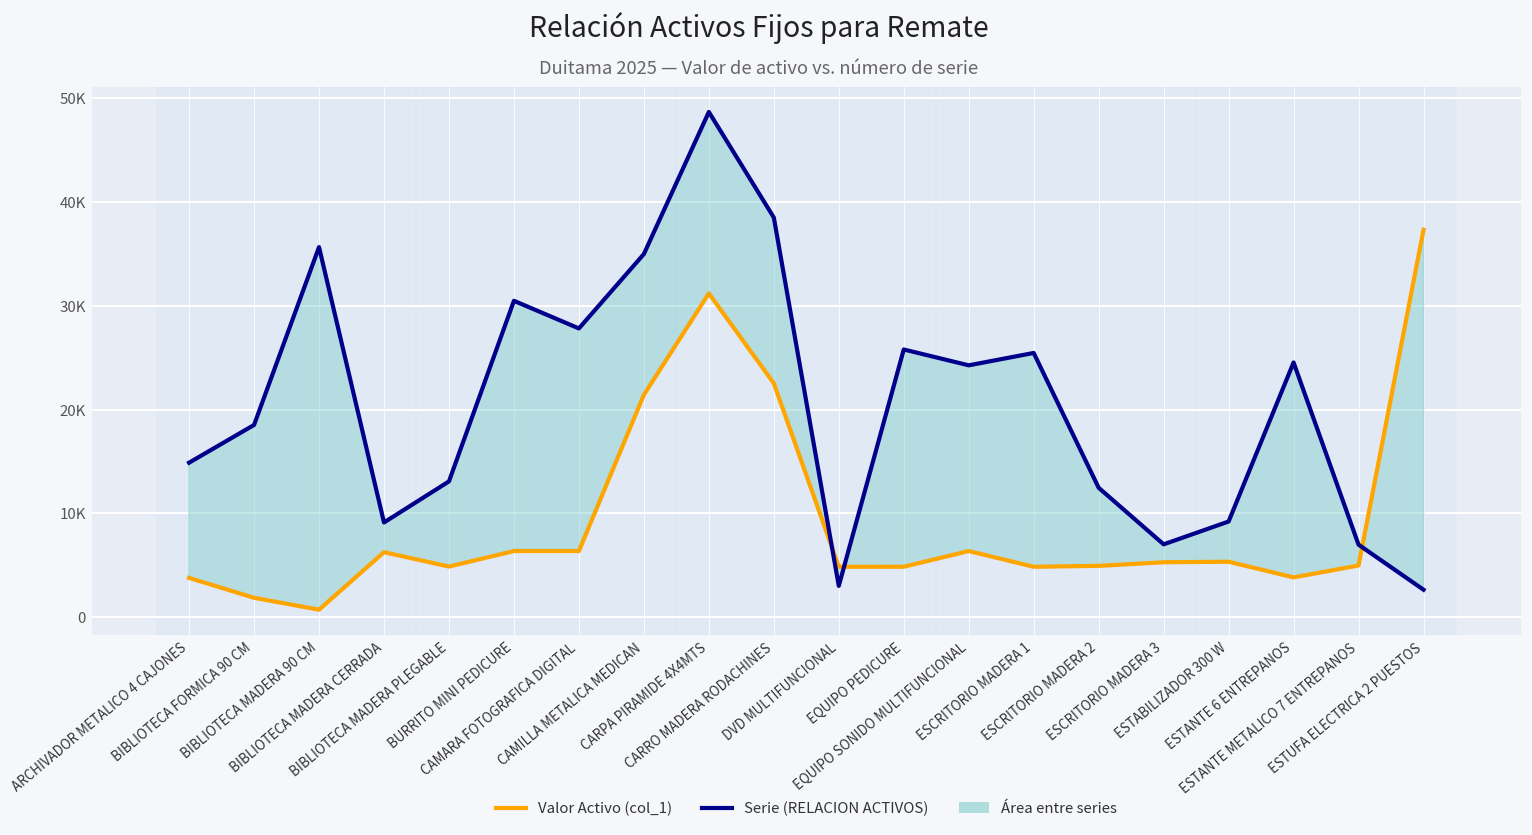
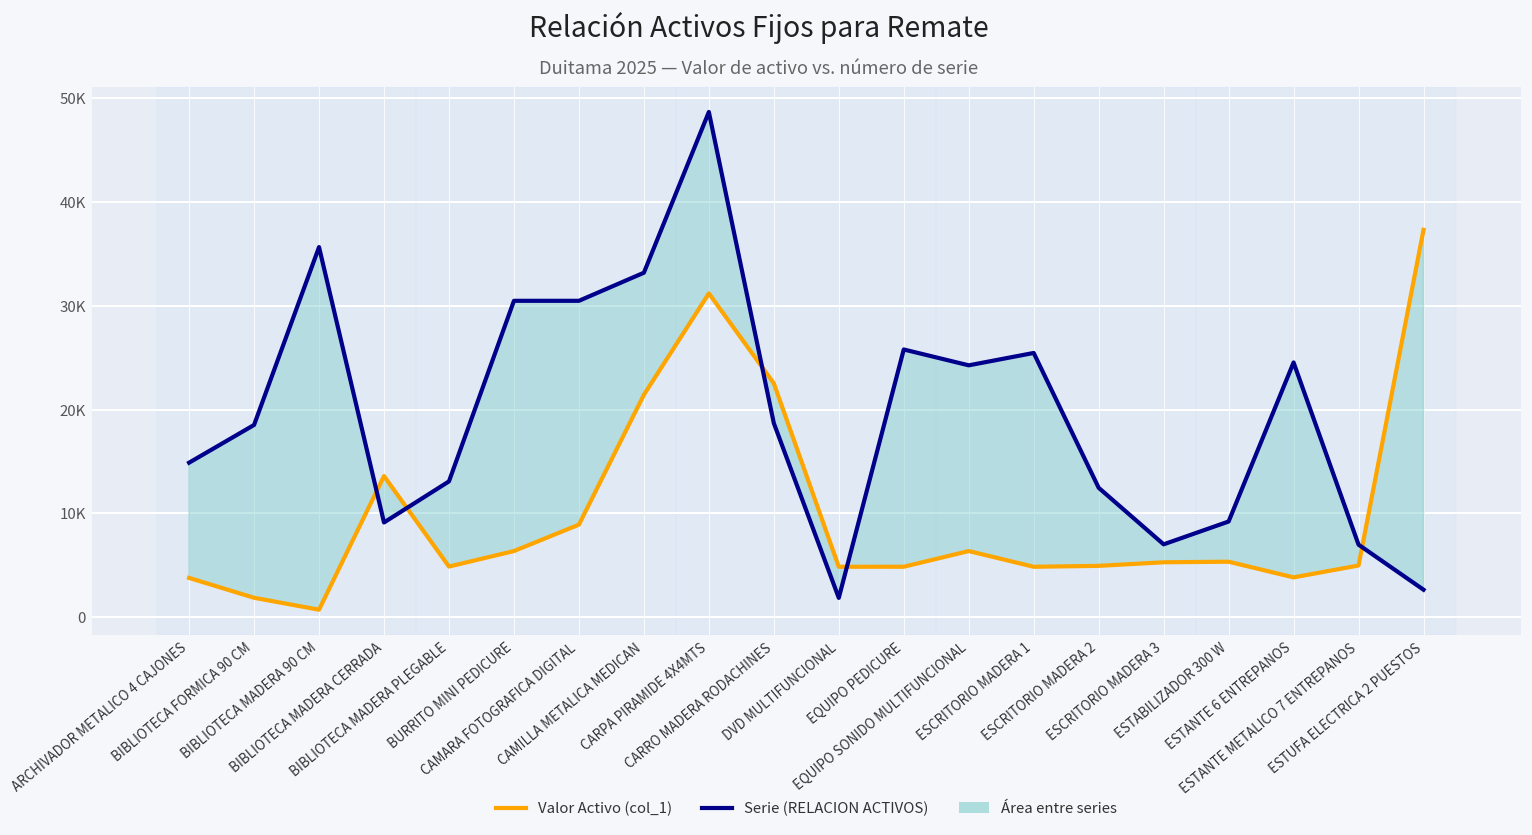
  {
    "Valor Activo (col_1)": {
      "ARCHIVADOR METALICO 4 CAJONES": 4000,
      "BIBLIOTECA FORMICA 90 CM": 2000,
      "BIBLIOTECA MADERA 90 CM": 1000,
-     "BIBLIOTECA MADERA CERRADA": 6000,
+     "BIBLIOTECA MADERA CERRADA": 14000,
      "BIBLIOTECA MADERA PLEGABLE": 5000,
      "BURRITO MINI PEDICURE": 6000,
-     "CAMARA FOTOGRAFICA DIGITAL": 6000,
+     "CAMARA FOTOGRAFICA DIGITAL": 9000,
      "CAMILLA METALICA MEDICAN": 21000,
      "CARPA PIRAMIDE 4X4MTS": 31000,
      "CARRO MADERA RODACHINES": 23000,
      "DVD MULTIFUNCIONAL": 5000,
      "EQUIPO PEDICURE": 5000,
      "EQUIPO SONIDO MULTIFUNCIONAL": 6000,
      "ESCRITORIO MADERA 1": 5000,
      "ESCRITORIO MADERA 2": 5000,
      "ESCRITORIO MADERA 3": 5000,
      "ESTABILIZADOR 300 W": 5000,
      "ESTANTE 6 ENTREPANOS": 4000,
      "ESTANTE METALICO 7 ENTREPANOS": 5000,
      "ESTUFA ELECTRICA 2 PUESTOS": 37000
    },
    "Serie (RELACION ACTIVOS)": {
      "ARCHIVADOR METALICO 4 CAJONES": 15000,
      "BIBLIOTECA FORMICA 90 CM": 19000,
      "BIBLIOTECA MADERA 90 CM": 36000,
      "BIBLIOTECA MADERA CERRADA": 9000,
      "BIBLIOTECA MADERA PLEGABLE": 13000,
      "BURRITO MINI PEDICURE": 30000,
-     "CAMARA FOTOGRAFICA DIGITAL": 28000,
-     "CAMILLA METALICA MEDICAN": 35000,
+     "CAMARA FOTOGRAFICA DIGITAL": 30000,
+     "CAMILLA METALICA MEDICAN": 33000,
      "CARPA PIRAMIDE 4X4MTS": 49000,
-     "CARRO MADERA RODACHINES": 39000,
-     "DVD MULTIFUNCIONAL": 3000,
+     "CARRO MADERA RODACHINES": 19000,
+     "DVD MULTIFUNCIONAL": 2000,
      "EQUIPO PEDICURE": 26000,
      "EQUIPO SONIDO MULTIFUNCIONAL": 24000,
      "ESCRITORIO MADERA 1": 25000,
      "ESCRITORIO MADERA 2": 12000,
      "ESCRITORIO MADERA 3": 7000,
      "ESTABILIZADOR 300 W": 9000,
      "ESTANTE 6 ENTREPANOS": 25000,
      "ESTANTE METALICO 7 ENTREPANOS": 7000,
      "ESTUFA ELECTRICA 2 PUESTOS": 3000
    }
  }
